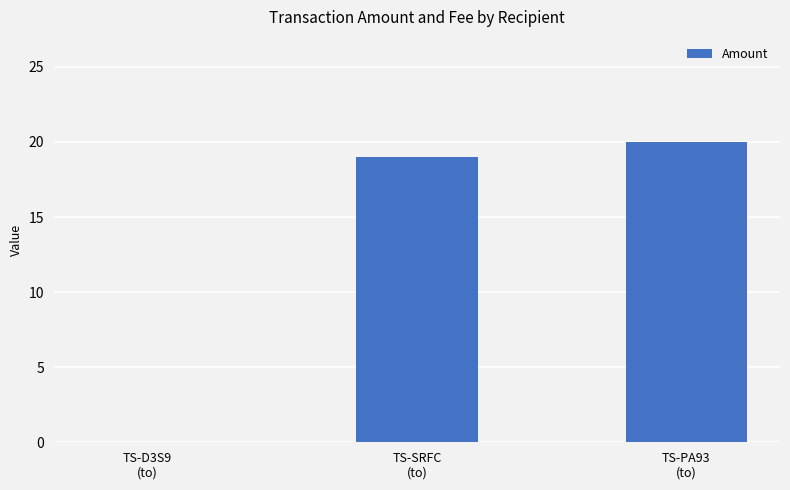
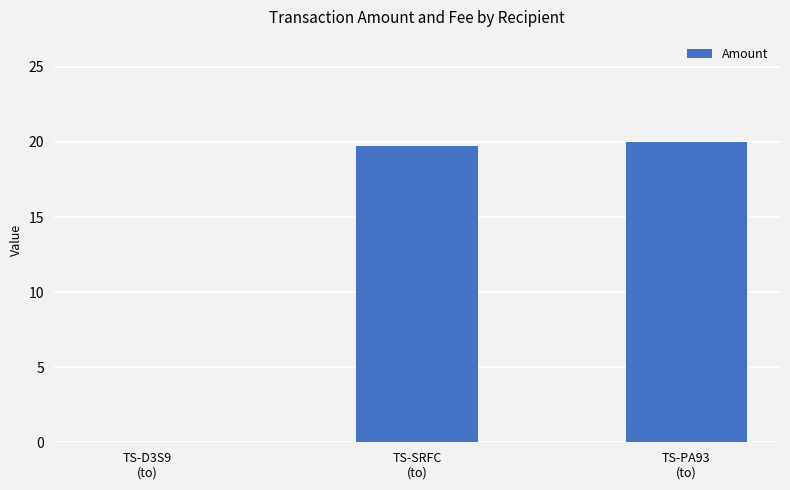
  {
    "TS-D3S9 (to)": 0.0,
-   "TS-SRFC (to)": 19.0,
+   "TS-SRFC (to)": 19.7,
    "TS-PA93 (to)": 20.0
  }
